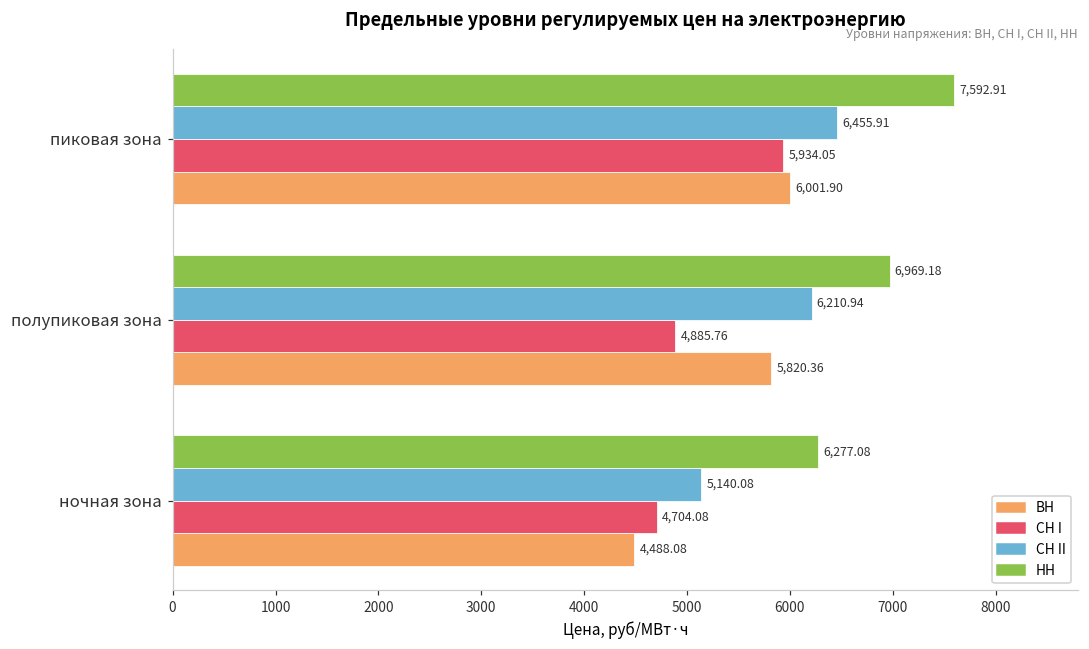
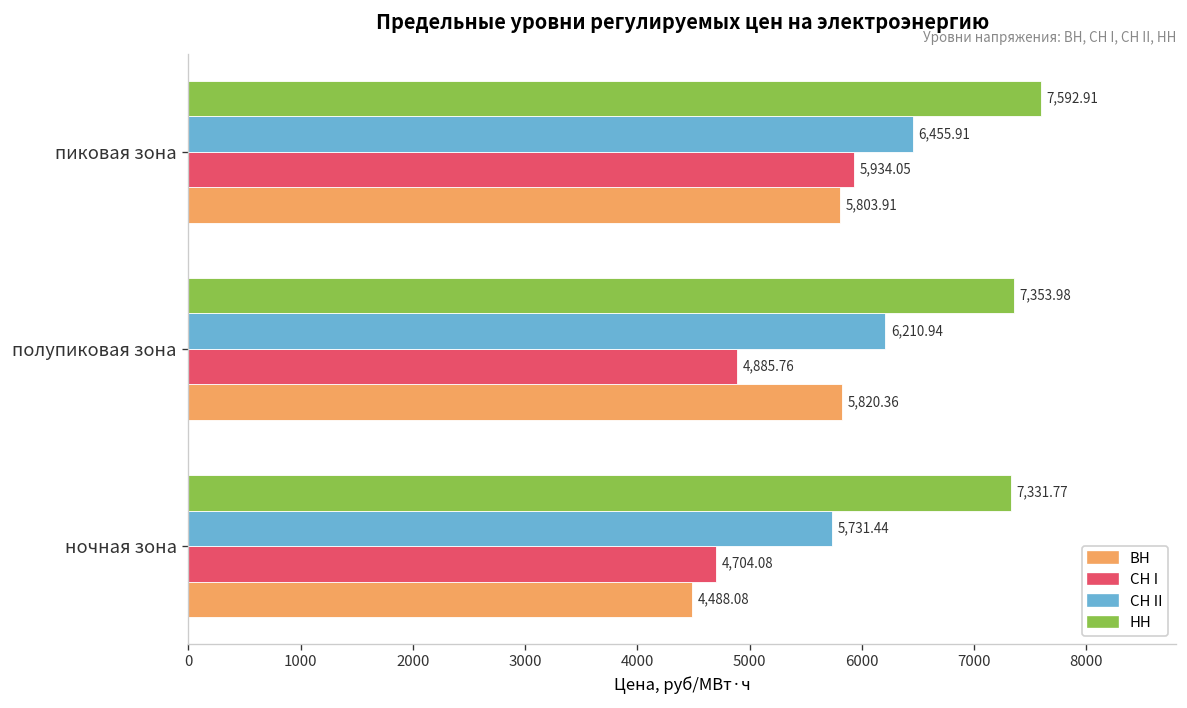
  {
    "ВН": {
-     "пиковая зона": "6,001.90",
+     "пиковая зона": "5,803.91",
      "полупиковая зона": "5,820.36",
      "ночная зона": "4,488.08"
    },
    "СН I": {
      "пиковая зона": "5,934.05",
      "полупиковая зона": "4,885.76",
      "ночная зона": "4,704.08"
    },
    "СН II": {
      "пиковая зона": "6,455.91",
      "полупиковая зона": "6,210.94",
-     "ночная зона": "5,140.08"
+     "ночная зона": "5,731.44"
    },
    "НН": {
      "пиковая зона": "7,592.91",
-     "полупиковая зона": "6,969.18",
-     "ночная зона": "6,277.08"
+     "полупиковая зона": "7,353.98",
+     "ночная зона": "7,331.77"
    }
  }
